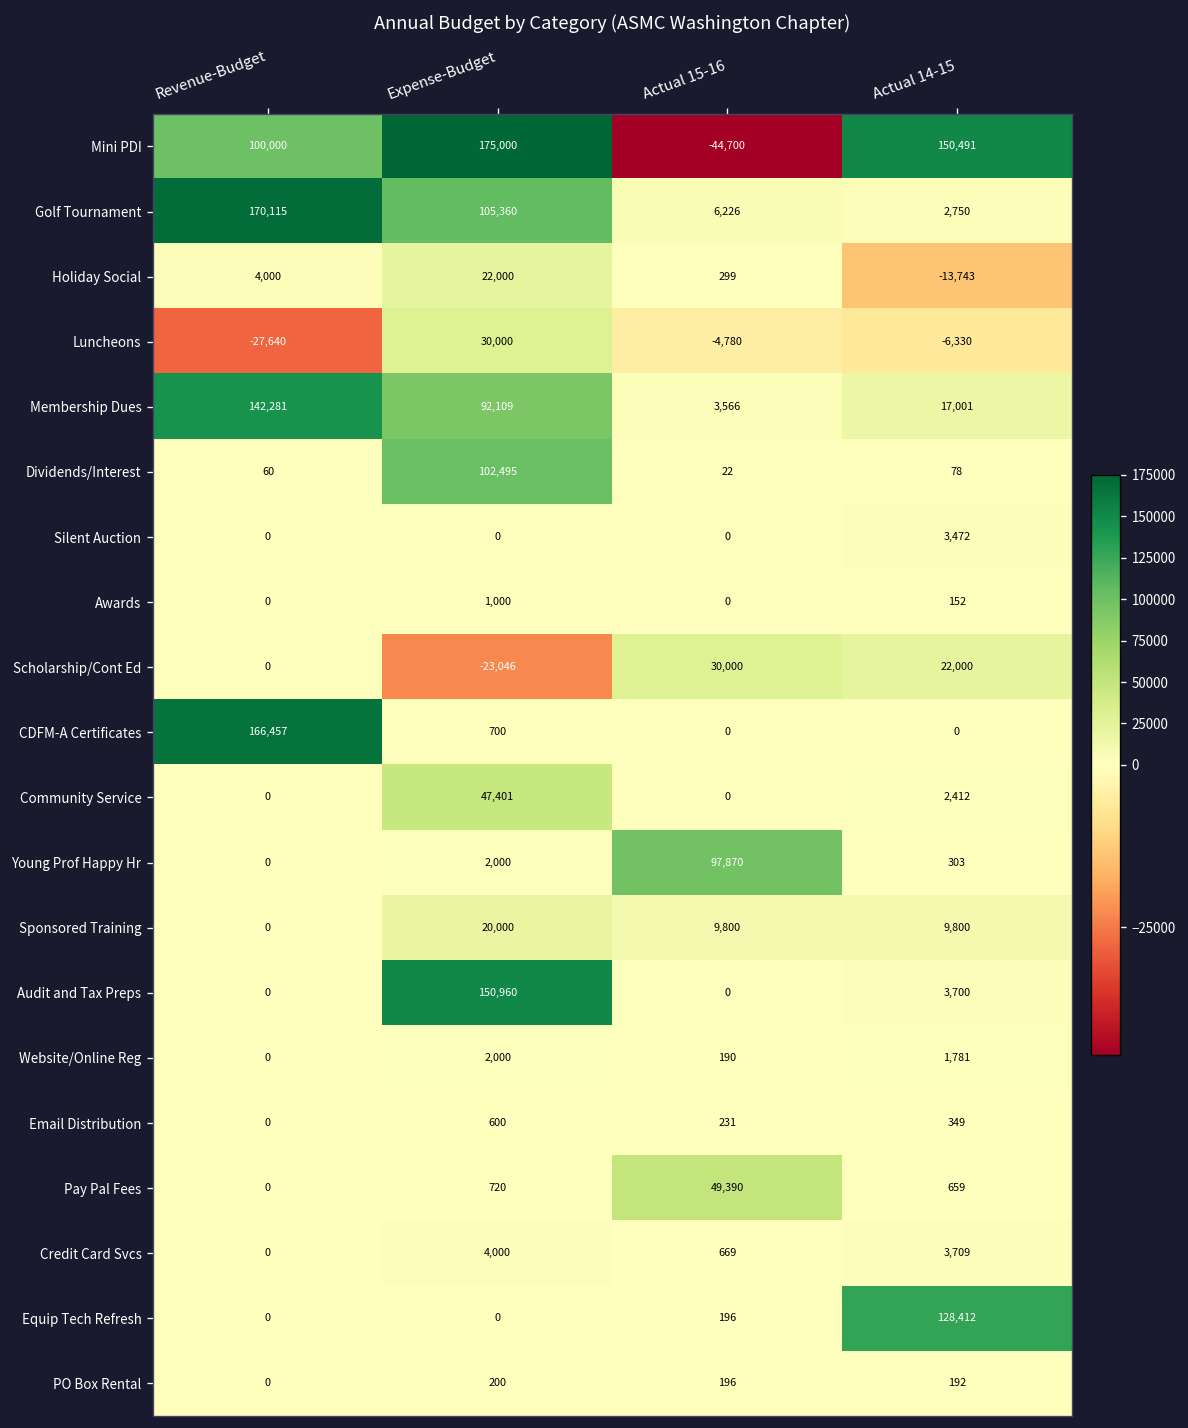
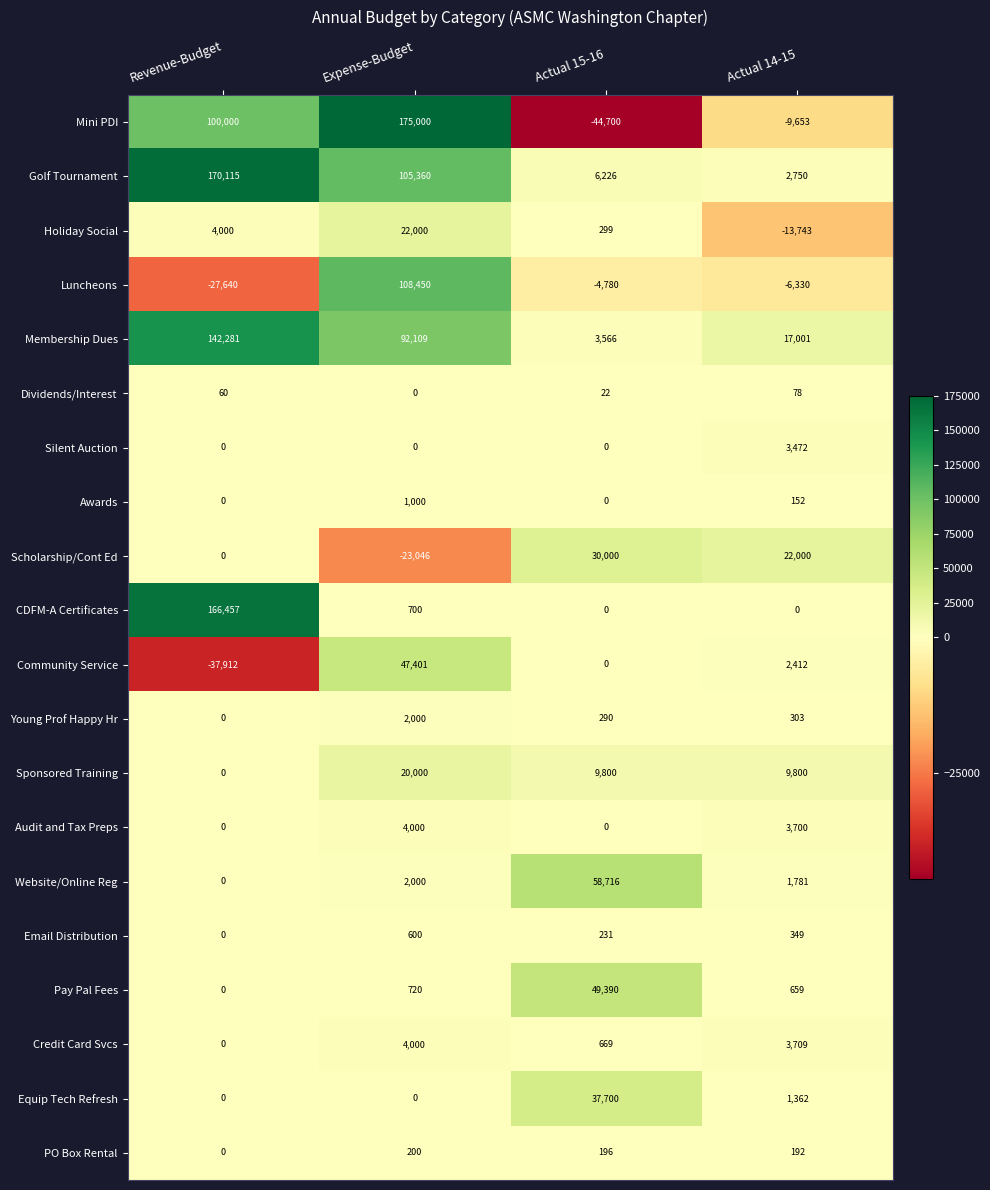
  {
    "Mini PDI": {
      "Revenue-Budget": "100,000",
      "Expense-Budget": "175,000",
      "Actual 15-16": "-44,700",
-     "Actual 14-15": "150,491"
+     "Actual 14-15": "-9,653"
    },
    "Golf Tournament": {
      "Revenue-Budget": "170,115",
      "Expense-Budget": "105,360",
      "Actual 15-16": "6,226",
      "Actual 14-15": "2,750"
    },
    "Holiday Social": {
      "Revenue-Budget": "4,000",
      "Expense-Budget": "22,000",
      "Actual 15-16": "299",
      "Actual 14-15": "-13,743"
    },
    "Luncheons": {
      "Revenue-Budget": "-27,640",
-     "Expense-Budget": "30,000",
+     "Expense-Budget": "108,450",
      "Actual 15-16": "-4,780",
      "Actual 14-15": "-6,330"
    },
    "Membership Dues": {
      "Revenue-Budget": "142,281",
      "Expense-Budget": "92,109",
      "Actual 15-16": "3,566",
      "Actual 14-15": "17,001"
    },
    "Dividends/Interest": {
      "Revenue-Budget": "60",
-     "Expense-Budget": "102,495",
+     "Expense-Budget": "0",
      "Actual 15-16": "22",
      "Actual 14-15": "78"
    },
    "Silent Auction": {
      "Revenue-Budget": "0",
      "Expense-Budget": "0",
      "Actual 15-16": "0",
      "Actual 14-15": "3,472"
    },
    "Awards": {
      "Revenue-Budget": "0",
      "Expense-Budget": "1,000",
      "Actual 15-16": "0",
      "Actual 14-15": "152"
    },
    "Scholarship/Cont Ed": {
      "Revenue-Budget": "0",
      "Expense-Budget": "-23,046",
      "Actual 15-16": "30,000",
      "Actual 14-15": "22,000"
    },
    "CDFM-A Certificates": {
      "Revenue-Budget": "166,457",
      "Expense-Budget": "700",
      "Actual 15-16": "0",
      "Actual 14-15": "0"
    },
    "Community Service": {
-     "Revenue-Budget": "0",
+     "Revenue-Budget": "-37,912",
      "Expense-Budget": "47,401",
      "Actual 15-16": "0",
      "Actual 14-15": "2,412"
    },
    "Young Prof Happy Hr": {
      "Revenue-Budget": "0",
      "Expense-Budget": "2,000",
-     "Actual 15-16": "97,870",
+     "Actual 15-16": "290",
      "Actual 14-15": "303"
    },
    "Sponsored Training": {
      "Revenue-Budget": "0",
      "Expense-Budget": "20,000",
      "Actual 15-16": "9,800",
      "Actual 14-15": "9,800"
    },
    "Audit and Tax Preps": {
      "Revenue-Budget": "0",
-     "Expense-Budget": "150,960",
+     "Expense-Budget": "4,000",
      "Actual 15-16": "0",
      "Actual 14-15": "3,700"
    },
    "Website/Online Reg": {
      "Revenue-Budget": "0",
      "Expense-Budget": "2,000",
-     "Actual 15-16": "190",
+     "Actual 15-16": "58,716",
      "Actual 14-15": "1,781"
    },
    "Email Distribution": {
      "Revenue-Budget": "0",
      "Expense-Budget": "600",
      "Actual 15-16": "231",
      "Actual 14-15": "349"
    },
    "Pay Pal Fees": {
      "Revenue-Budget": "0",
      "Expense-Budget": "720",
      "Actual 15-16": "49,390",
      "Actual 14-15": "659"
    },
    "Credit Card Svcs": {
      "Revenue-Budget": "0",
      "Expense-Budget": "4,000",
      "Actual 15-16": "669",
      "Actual 14-15": "3,709"
    },
    "Equip Tech Refresh": {
      "Revenue-Budget": "0",
      "Expense-Budget": "0",
-     "Actual 15-16": "196",
-     "Actual 14-15": "128,412"
+     "Actual 15-16": "37,700",
+     "Actual 14-15": "1,362"
    },
    "PO Box Rental": {
      "Revenue-Budget": "0",
      "Expense-Budget": "200",
      "Actual 15-16": "196",
      "Actual 14-15": "192"
    }
  }
